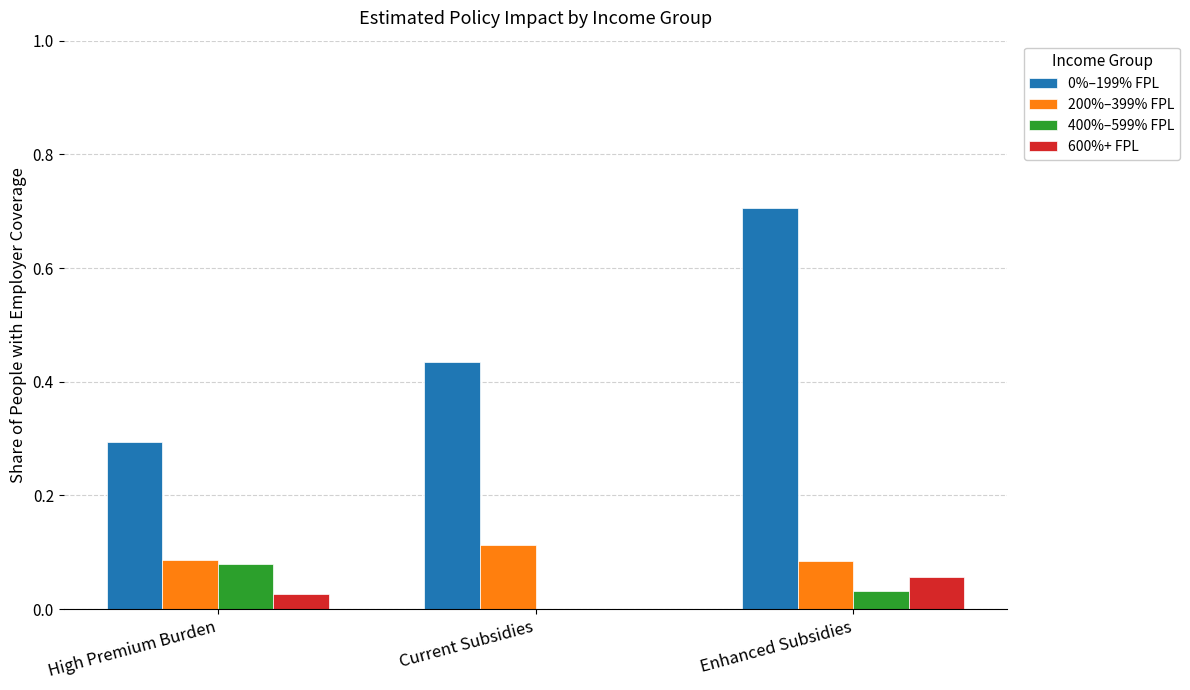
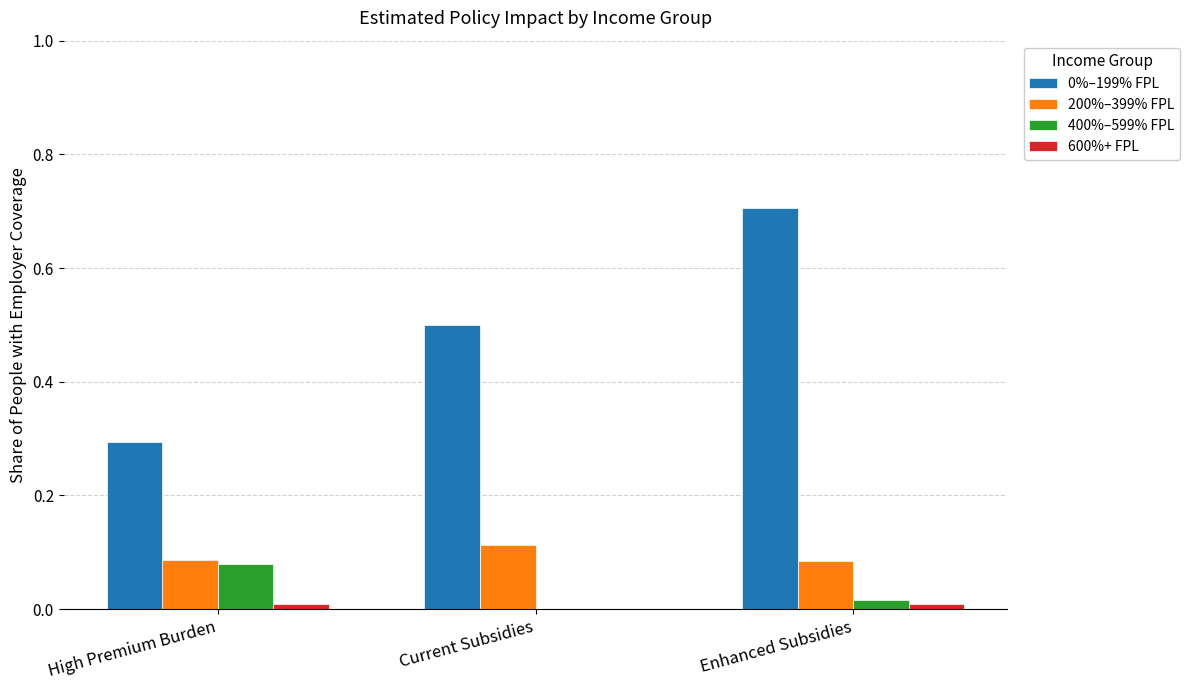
  {
    "0%–199% FPL": {
      "High Premium Burden": 0.29,
-     "Current Subsidies": 0.44,
+     "Current Subsidies": 0.50,
      "Enhanced Subsidies": 0.71
    },
    "200%–399% FPL": {
      "High Premium Burden": 0.09,
      "Current Subsidies": 0.11,
      "Enhanced Subsidies": 0.08
    },
    "400%–599% FPL": {
      "High Premium Burden": 0.08,
      "Current Subsidies": 0.00,
-     "Enhanced Subsidies": 0.03
+     "Enhanced Subsidies": 0.02
    },
    "600%+ FPL": {
-     "High Premium Burden": 0.03,
+     "High Premium Burden": 0.01,
      "Current Subsidies": 0.00,
-     "Enhanced Subsidies": 0.06
+     "Enhanced Subsidies": 0.01
    }
  }
